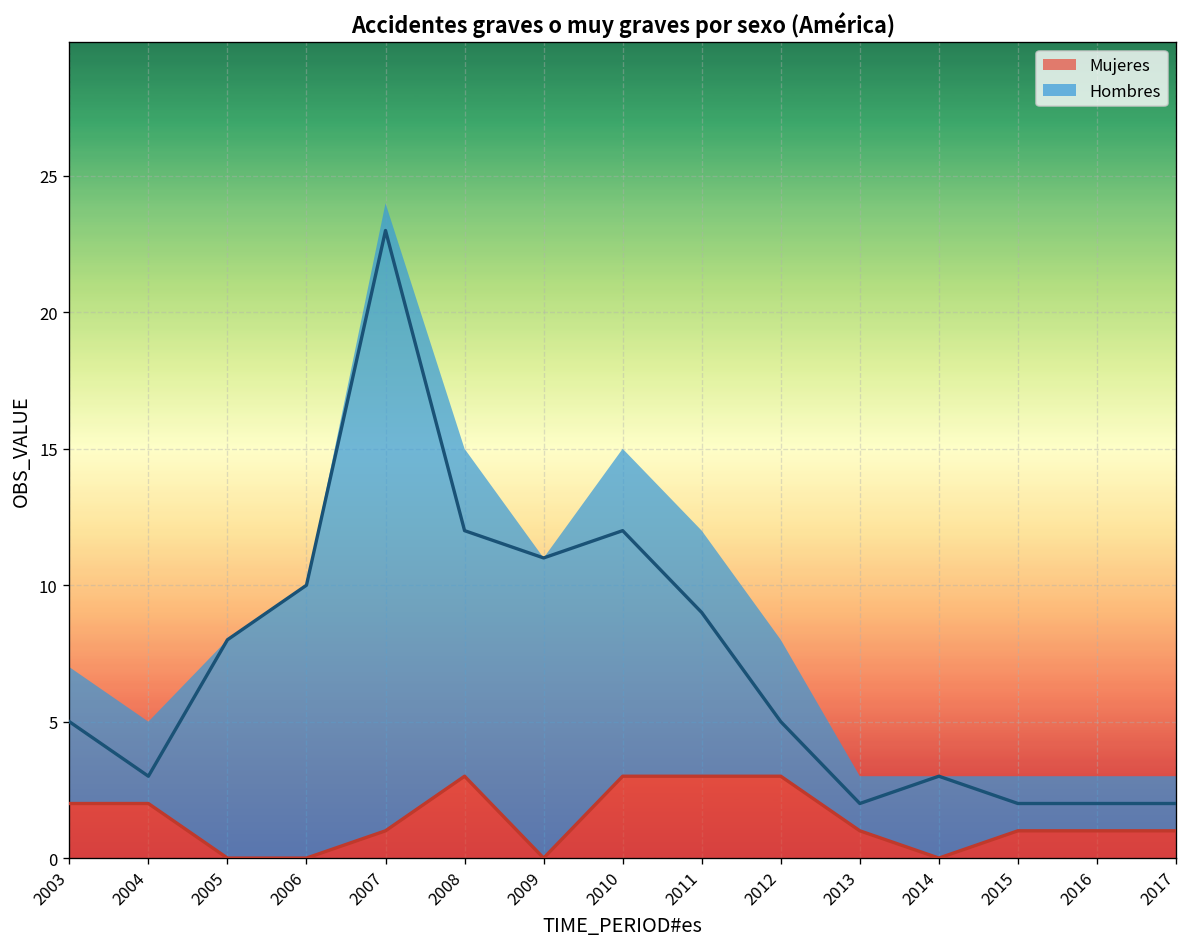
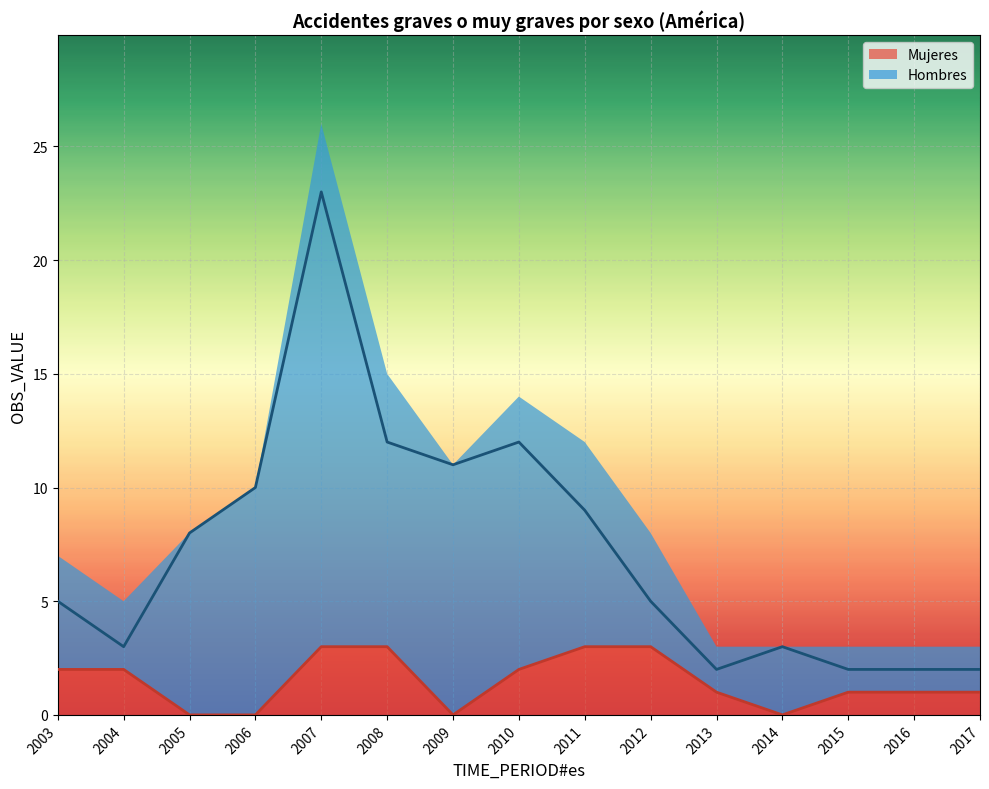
  {
    "Mujeres": {
      "2003": 2,
      "2004": 2,
      "2005": 0,
      "2006": 0,
-     "2007": 1,
+     "2007": 3,
      "2008": 3,
      "2009": 0,
-     "2010": 3,
+     "2010": 2,
      "2011": 3,
      "2012": 3,
      "2013": 1,
      "2014": 0,
      "2015": 1,
      "2016": 1,
      "2017": 1
    },
    "Hombres": {
      "2003": 5,
      "2004": 3,
      "2007": 23,
      "2008": 12,
      "2010": 12,
      "2011": 9,
      "2012": 5,
      "2013": 2,
      "2015": 2,
      "2016": 2,
      "2017": 2
    }
  }
